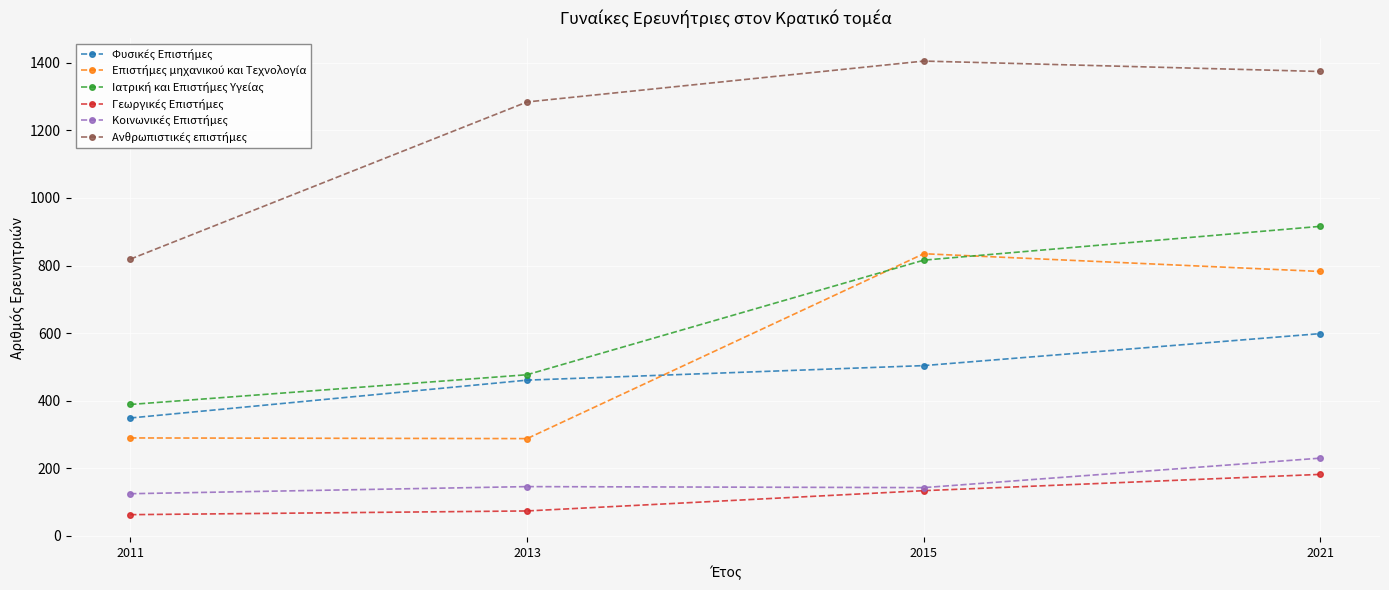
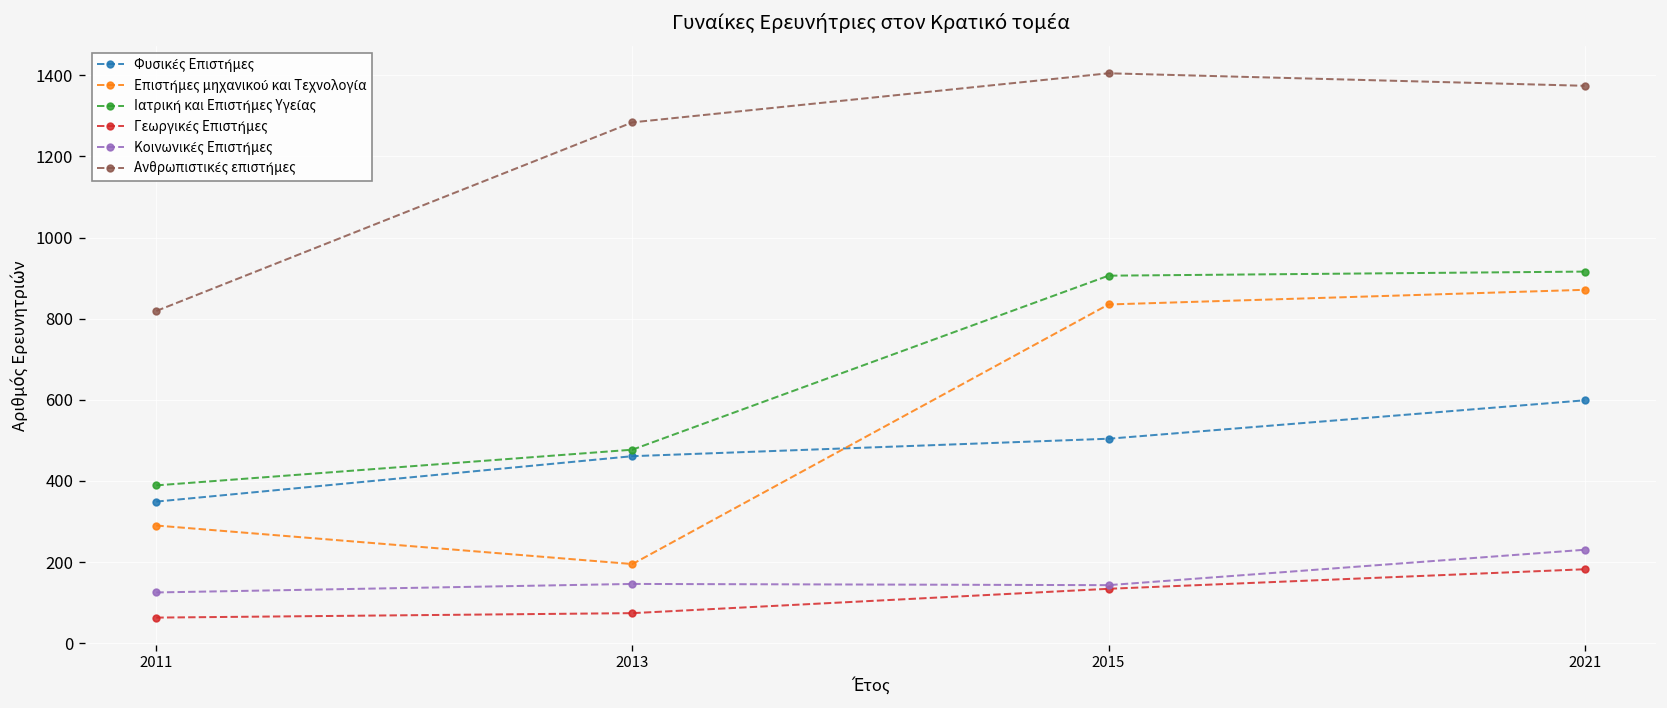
  {
    "Φυσικές Επιστήμες": {
      "2011": 350,
      "2013": 460,
      "2015": 500,
      "2021": 600
    },
    "Επιστήμες μηχανικού και Τεχνολογία": {
      "2011": 290,
-     "2013": 290,
+     "2013": 200,
      "2015": 840,
-     "2021": 780
+     "2021": 870
    },
    "Ιατρική και Επιστήμες Υγείας": {
      "2011": 390,
      "2013": 480,
-     "2015": 820,
+     "2015": 910,
      "2021": 920
    },
    "Γεωργικές Επιστήμες": {
      "2011": 60,
      "2013": 70,
      "2015": 130,
      "2021": 180
    },
    "Κοινωνικές Επιστήμες": {
      "2011": 130,
      "2013": 150,
      "2015": 140,
      "2021": 230
    },
    "Ανθρωπιστικές επιστήμες": {
      "2011": 820,
      "2013": 1280,
      "2015": 1410,
      "2021": 1370
    }
  }
